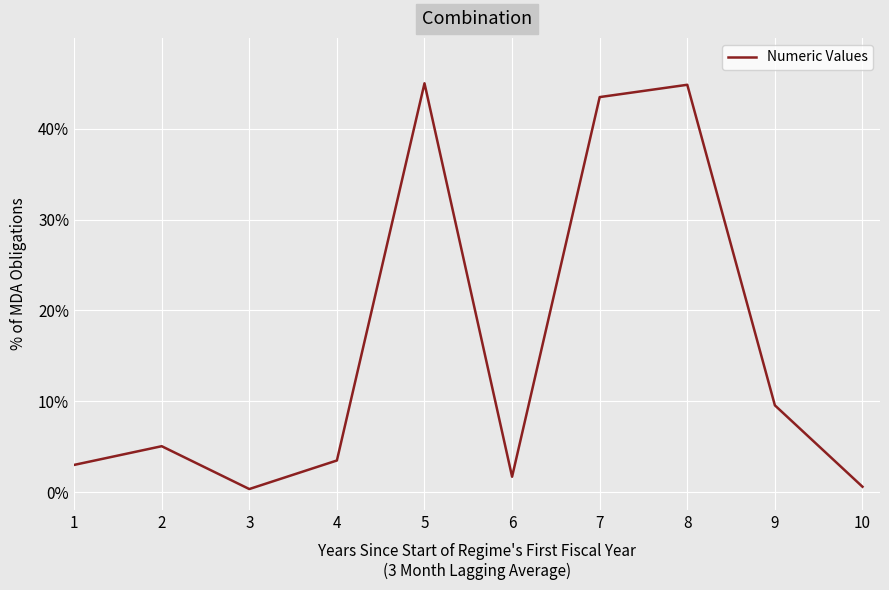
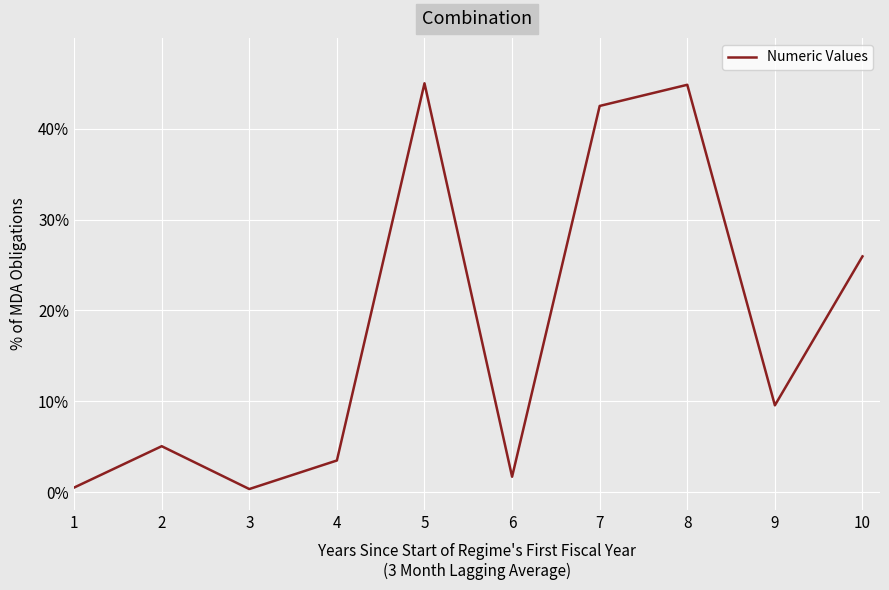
  {
-   "1": "3%",
+   "1": "0%",
    "2": "5%",
    "3": "0%",
    "4": "3%",
    "5": "45%",
    "6": "2%",
-   "7": "43.5%",
+   "7": "42.5%",
    "8": "45%",
    "9": "10%",
-   "10": "1%"
+   "10": "26%"
  }
